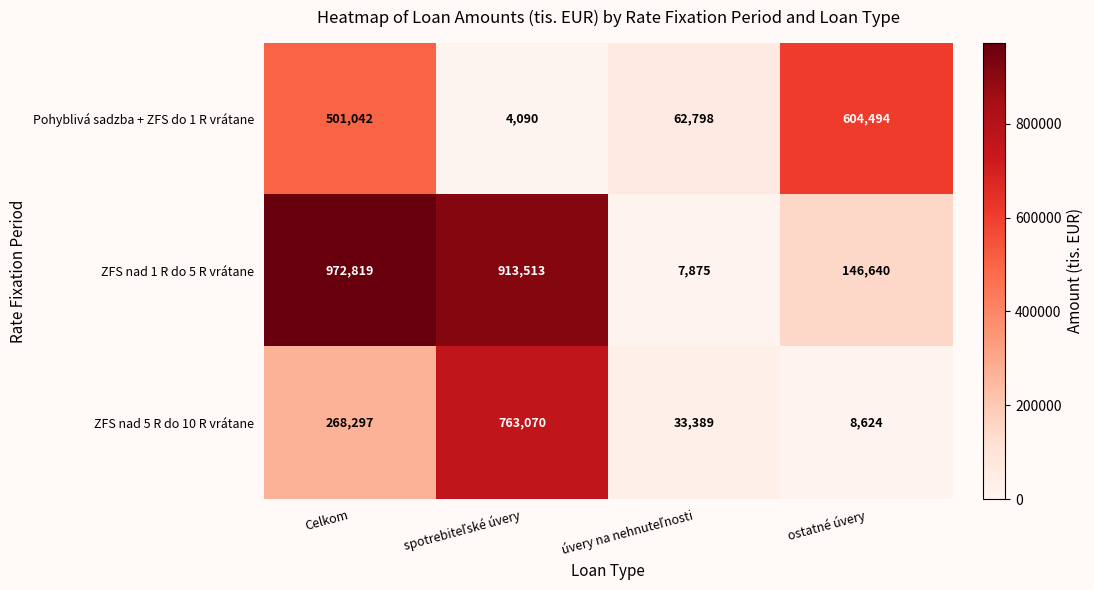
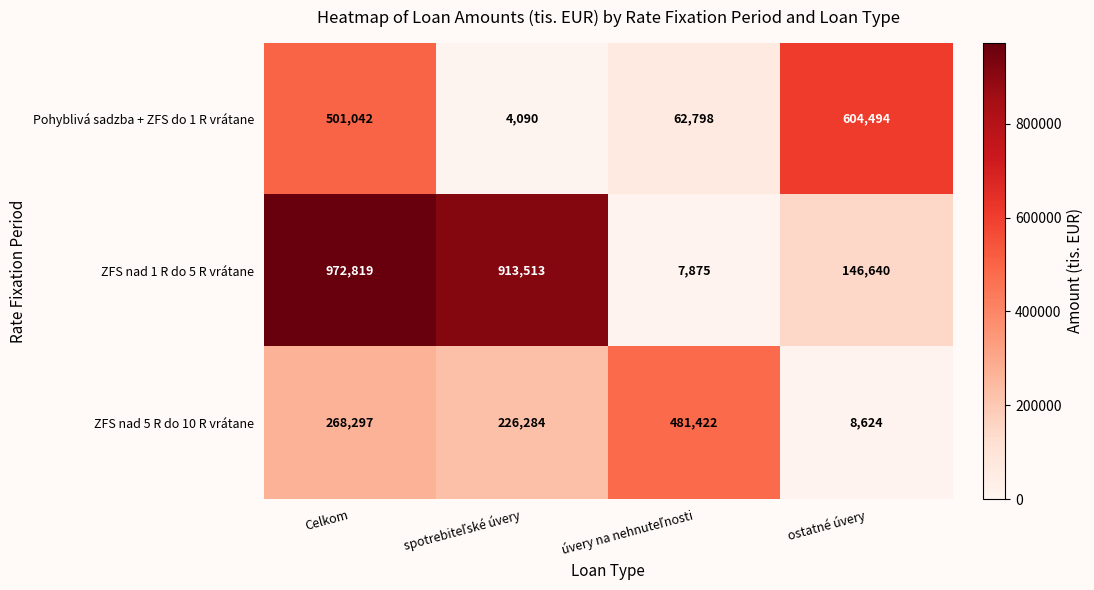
  {
    "Pohyblivá sadzba + ZFS do 1 R vrátane": {
      "Celkom": "501,042",
      "spotrebiteľské úvery": "4,090",
      "úvery na nehnuteľnosti": "62,798",
      "ostatné úvery": "604,494"
    },
    "ZFS nad 1 R do 5 R vrátane": {
      "Celkom": "972,819",
      "spotrebiteľské úvery": "913,513",
      "úvery na nehnuteľnosti": "7,875",
      "ostatné úvery": "146,640"
    },
    "ZFS nad 5 R do 10 R vrátane": {
      "Celkom": "268,297",
-     "spotrebiteľské úvery": "763,070",
-     "úvery na nehnuteľnosti": "33,389",
+     "spotrebiteľské úvery": "226,284",
+     "úvery na nehnuteľnosti": "481,422",
      "ostatné úvery": "8,624"
    }
  }
